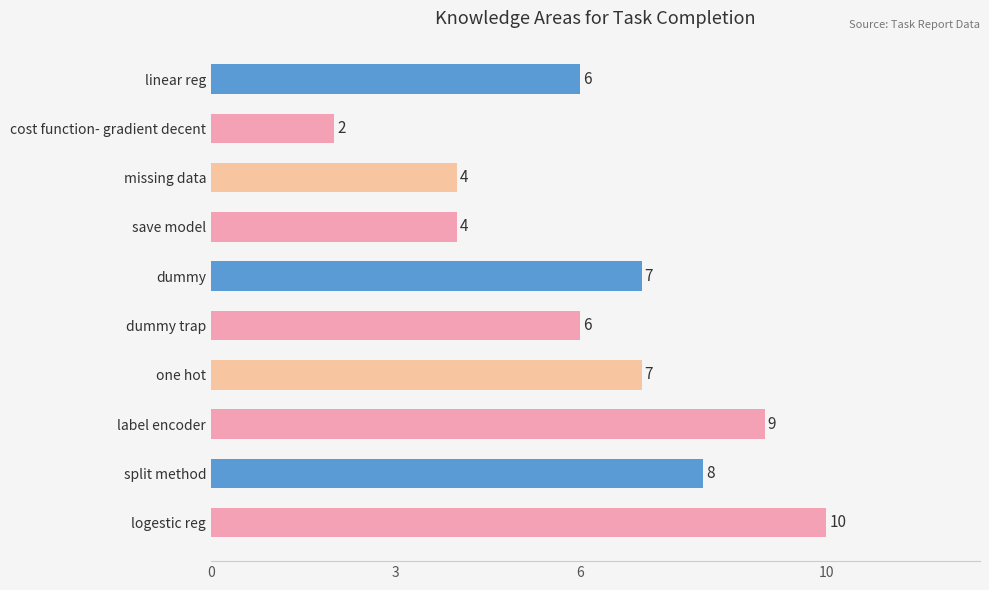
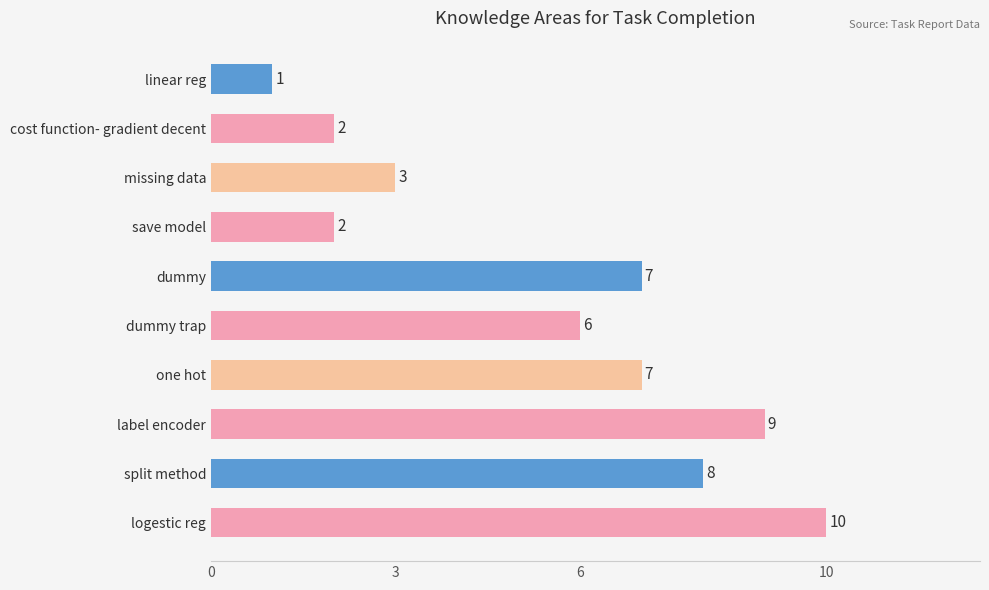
  {
-   "linear reg": 6,
+   "linear reg": 1,
    "cost function- gradient decent": 2,
-   "missing data": 4,
-   "save model": 4,
+   "missing data": 3,
+   "save model": 2,
    "dummy": 7,
    "dummy trap": 6,
    "one hot": 7,
    "label encoder": 9,
    "split method": 8,
    "logestic reg": 10
  }
